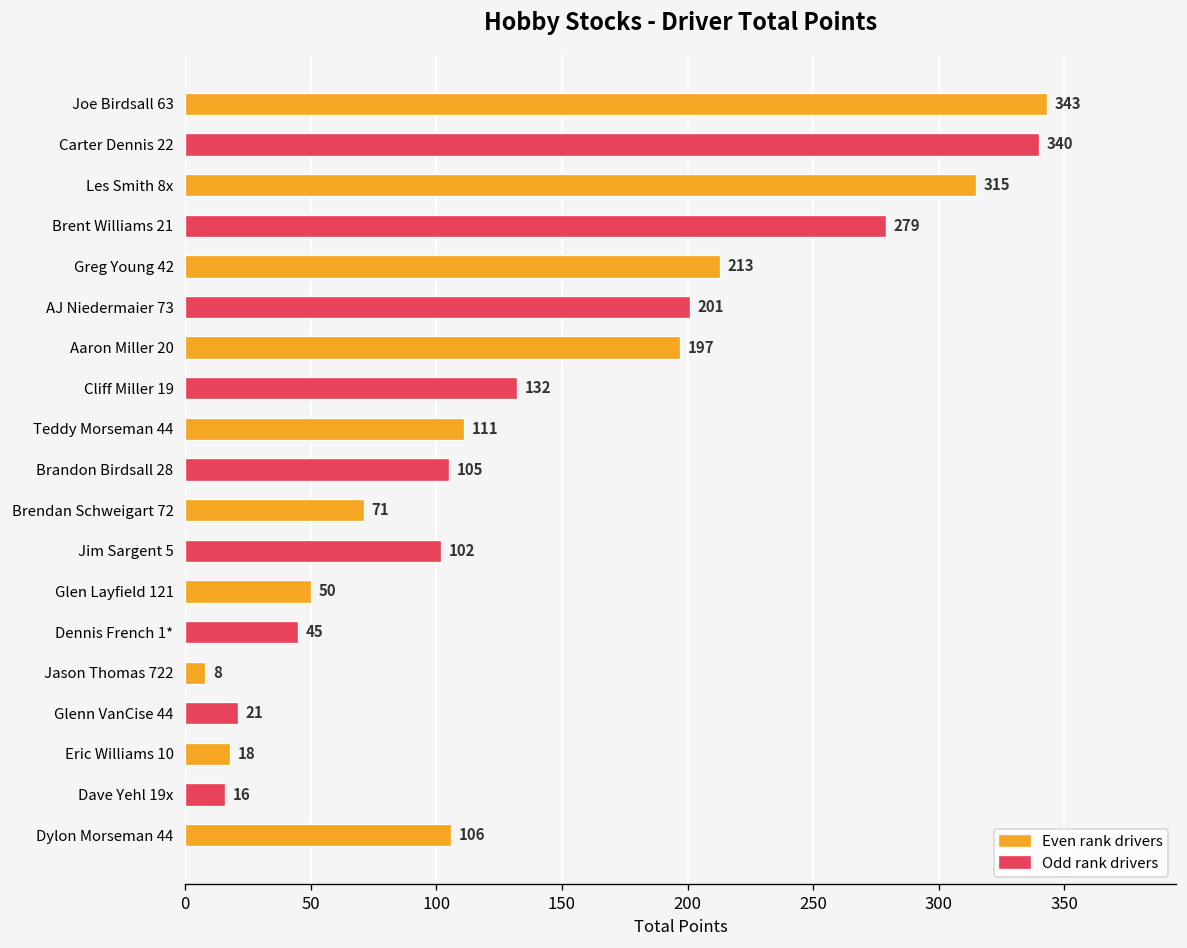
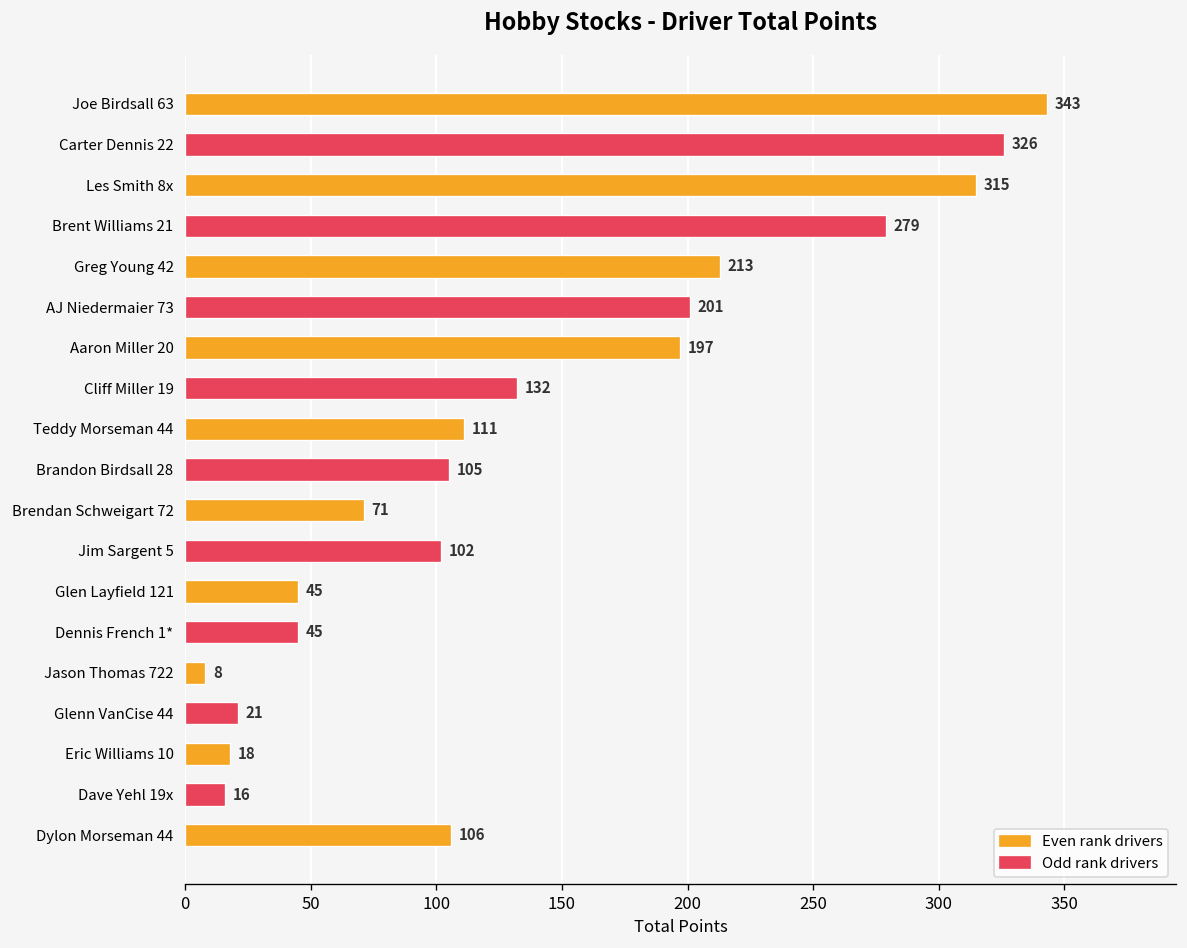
  {
    "Joe Birdsall 63": 343,
-   "Carter Dennis 22": 340,
+   "Carter Dennis 22": 326,
    "Les Smith 8x": 315,
    "Brent Williams 21": 279,
    "Greg Young 42": 213,
    "AJ Niedermaier 73": 201,
    "Aaron Miller 20": 197,
    "Cliff Miller 19": 132,
    "Teddy Morseman 44": 111,
    "Brandon Birdsall 28": 105,
    "Brendan Schweigart 72": 71,
    "Jim Sargent 5": 102,
-   "Glen Layfield 121": 50,
+   "Glen Layfield 121": 45,
    "Dennis French 1*": 45,
    "Jason Thomas 722": 8,
    "Glenn VanCise 44": 21,
    "Eric Williams 10": 18,
    "Dave Yehl 19x": 16,
    "Dylon Morseman 44": 106
  }
